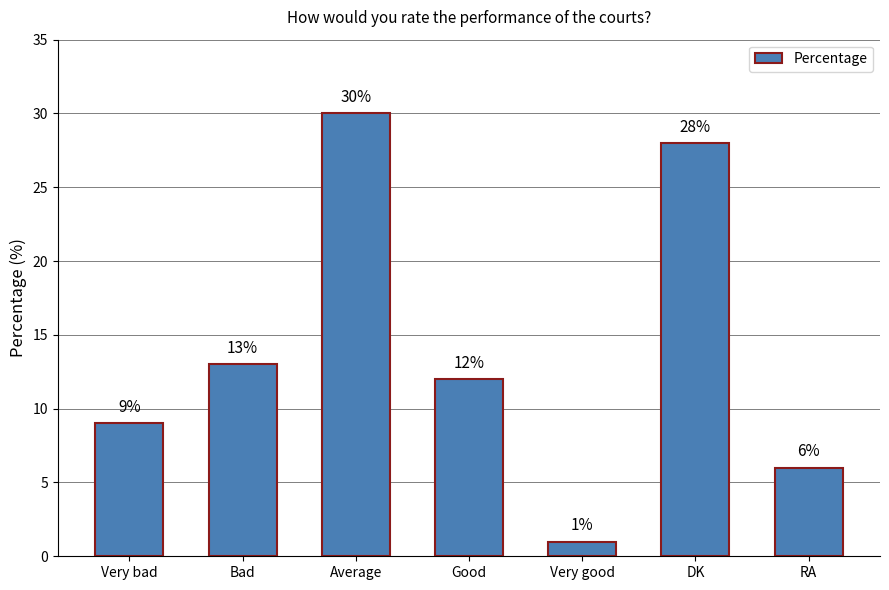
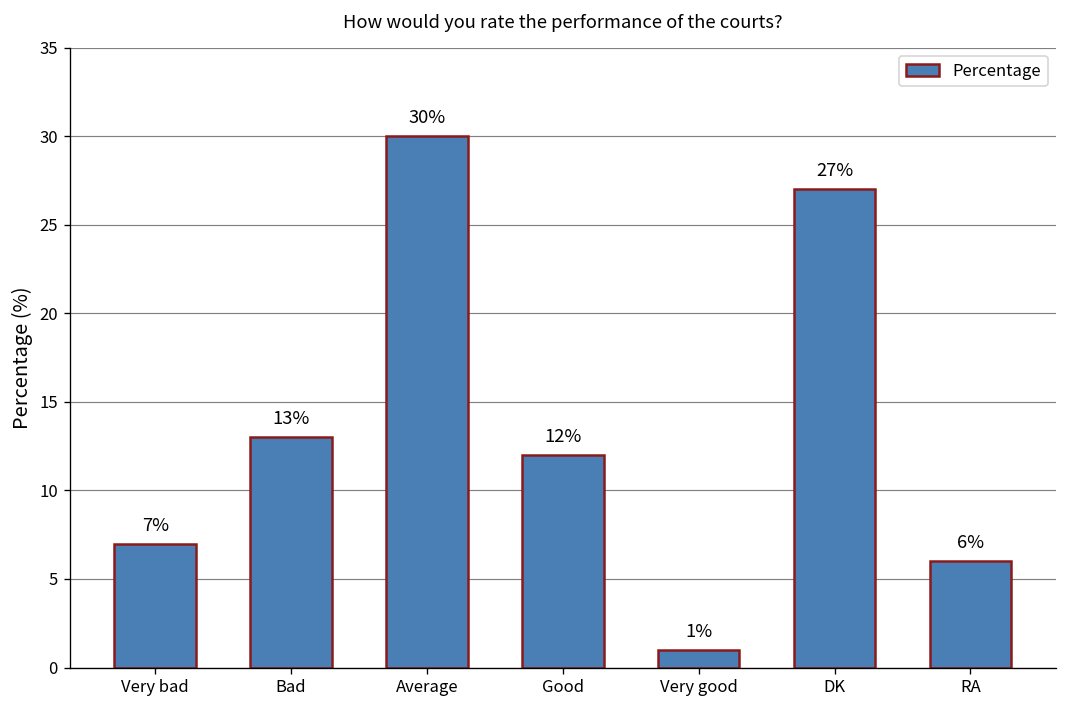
  {
-   "Very bad": "9%",
+   "Very bad": "7%",
    "Bad": "13%",
    "Average": "30%",
    "Good": "12%",
    "Very good": "1%",
-   "DK": "28%",
+   "DK": "27%",
    "RA": "6%"
  }
